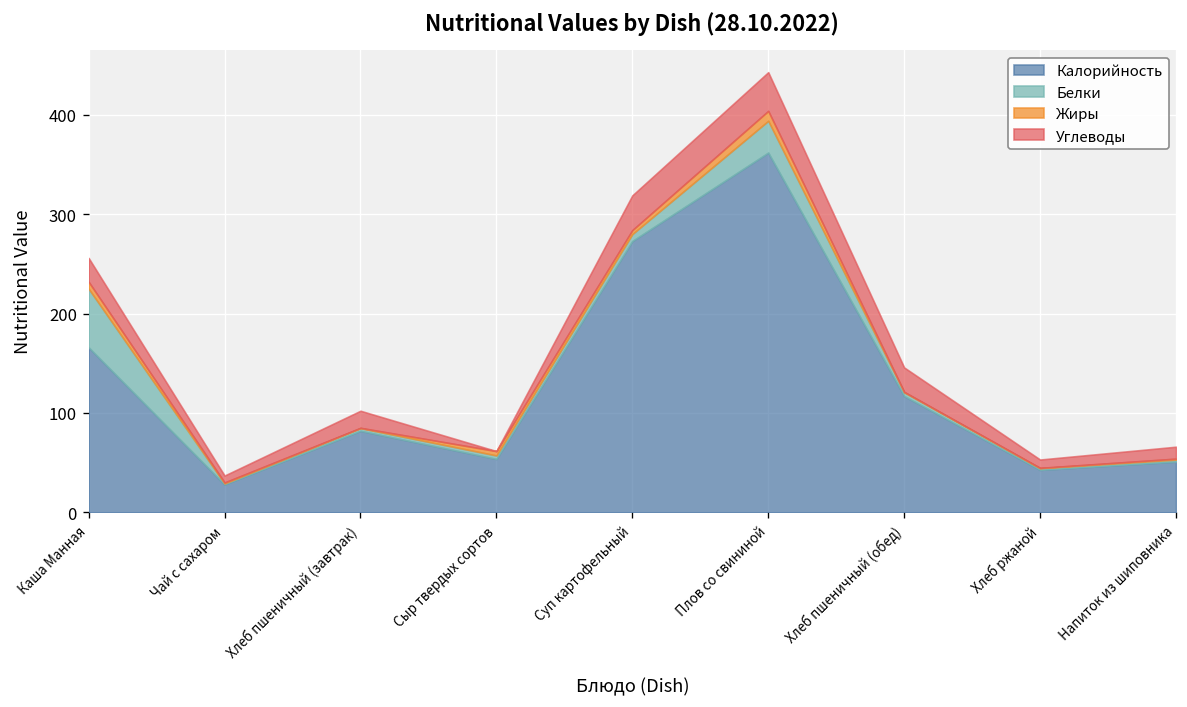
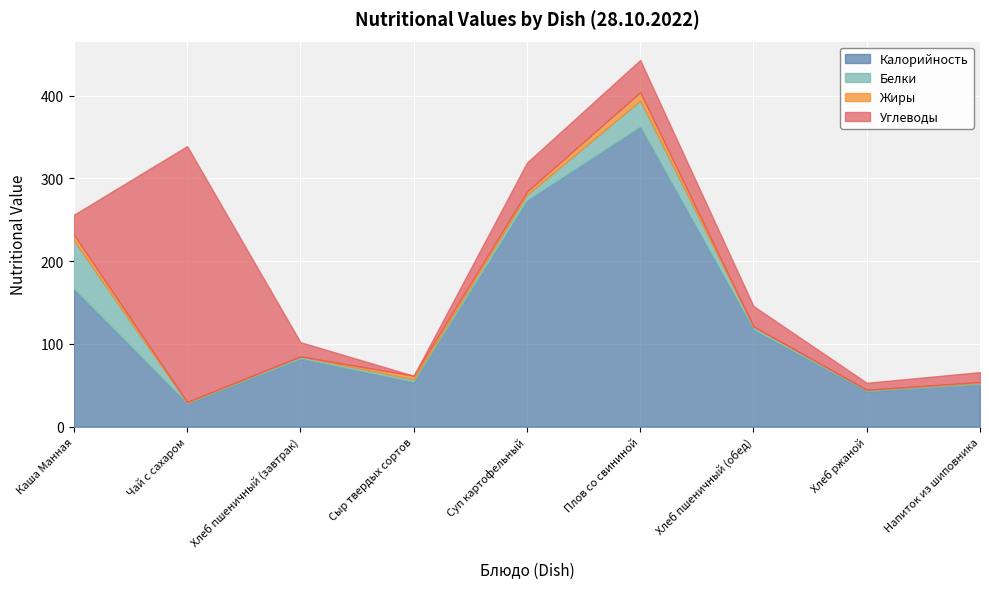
  {
    "Калорийность": {
      "Каша Манная": 170,
      "Сыр твердых сортов": 50,
      "Суп картофельный": 270,
      "Плов со свининой": 360,
      "Хлеб пшеничный (обед)": 120
    },
    "Белки": {
      "Каша Манная": 60,
      "Сыр твердых сортов": 0,
      "Суп картофельный": 10,
      "Плов со свининой": 30
    },
    "Жиры": {
      "Каша Манная": 10,
      "Суп картофельный": 0,
      "Плов со свининой": 10
    },
    "Углеводы": {
      "Каша Манная": 20,
-     "Чай с сахаром": 10,
+     "Чай с сахаром": 310,
      "Хлеб пшеничный (завтрак)": 20,
      "Суп картофельный": 40,
      "Плов со свининой": 40,
      "Хлеб пшеничный (обед)": 20,
      "Хлеб ржаной": 10,
      "Напиток из шиповника": 10
    }
  }
